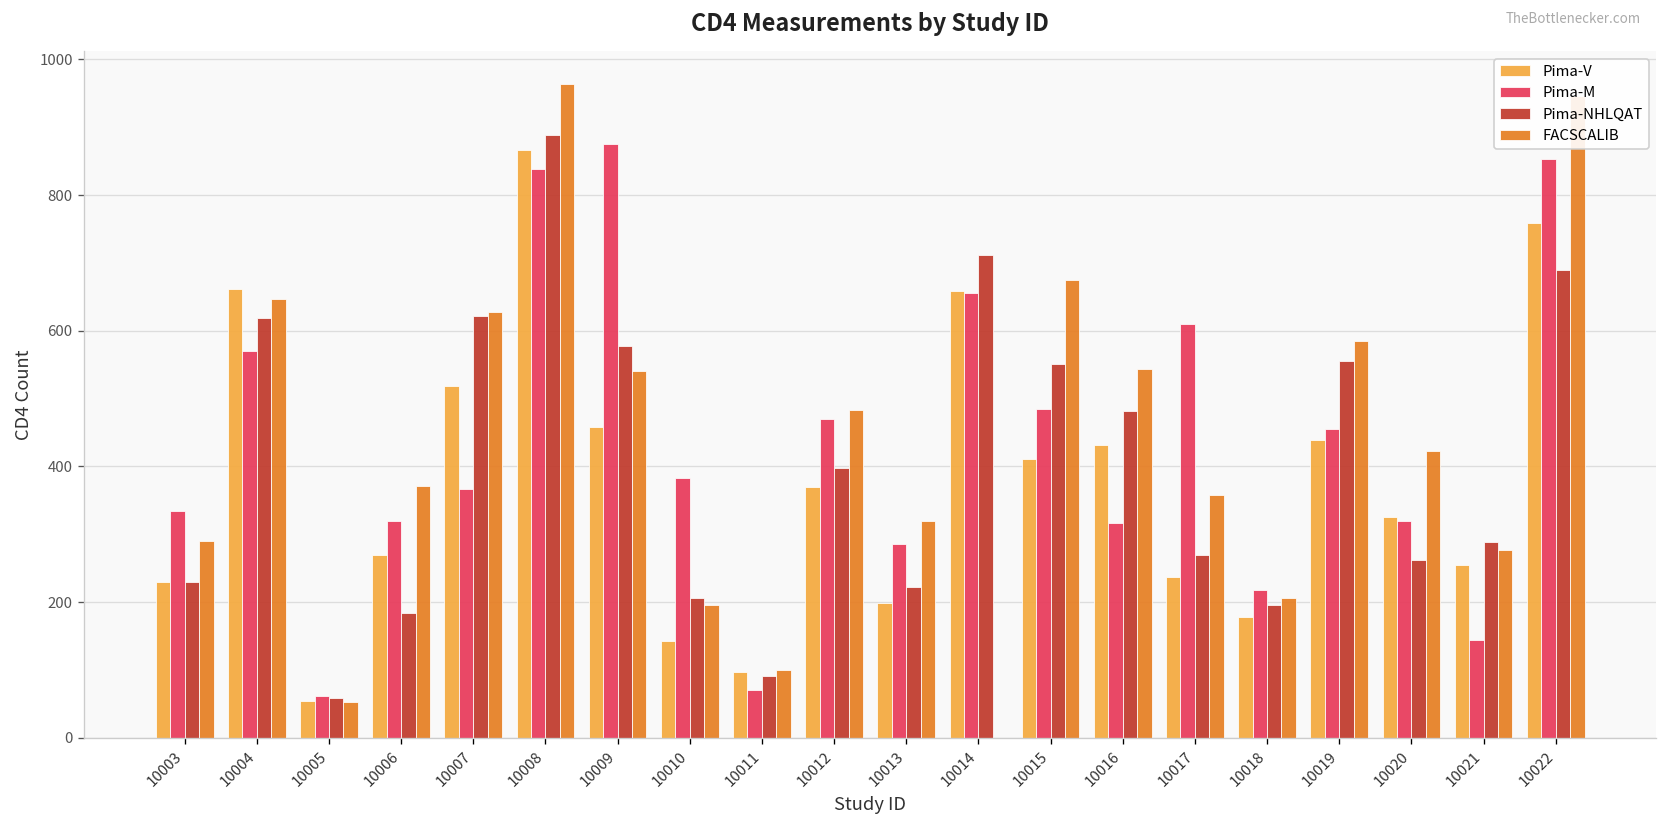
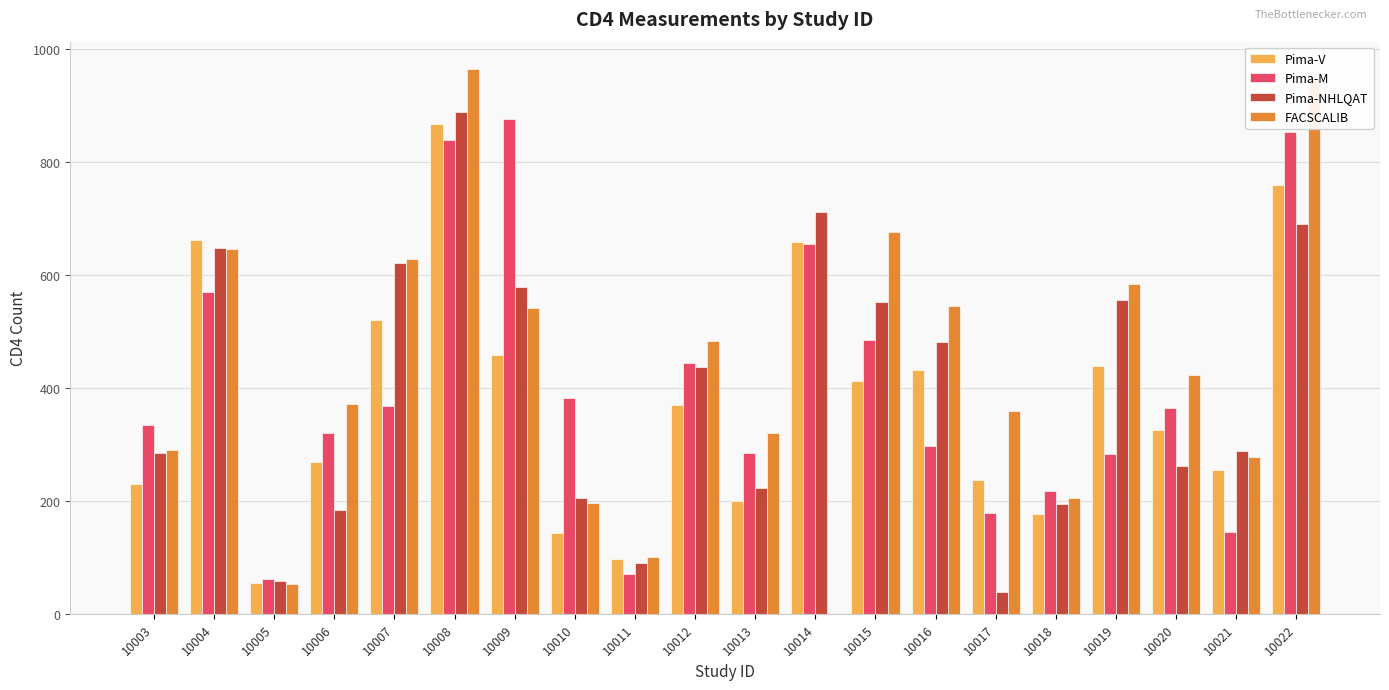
  {
    "Pima-M": {
      "10003": 330,
      "10004": 570,
      "10005": 60,
      "10006": 320,
      "10007": 370,
      "10008": 840,
      "10009": 880,
      "10010": 380,
      "10011": 70,
-     "10012": 470,
+     "10012": 440,
      "10013": 290,
      "10014": 660,
      "10015": 480,
-     "10016": 320,
-     "10017": 610,
+     "10016": 300,
+     "10017": 180,
      "10018": 220,
-     "10019": 460,
-     "10020": 320,
+     "10019": 280,
+     "10020": 360,
      "10021": 140,
      "10022": 850
    },
    "Pima-NHLQAT": {
-     "10003": 230,
-     "10004": 620,
+     "10003": 290,
+     "10004": 650,
      "10005": 60,
      "10006": 180,
      "10007": 620,
      "10008": 890,
      "10009": 580,
      "10010": 210,
      "10011": 90,
-     "10012": 400,
+     "10012": 440,
      "10013": 220,
      "10014": 710,
      "10015": 550,
      "10016": 480,
-     "10017": 270,
+     "10017": 40,
      "10018": 200,
      "10019": 560,
      "10020": 260,
      "10021": 290,
      "10022": 690
    }
  }
